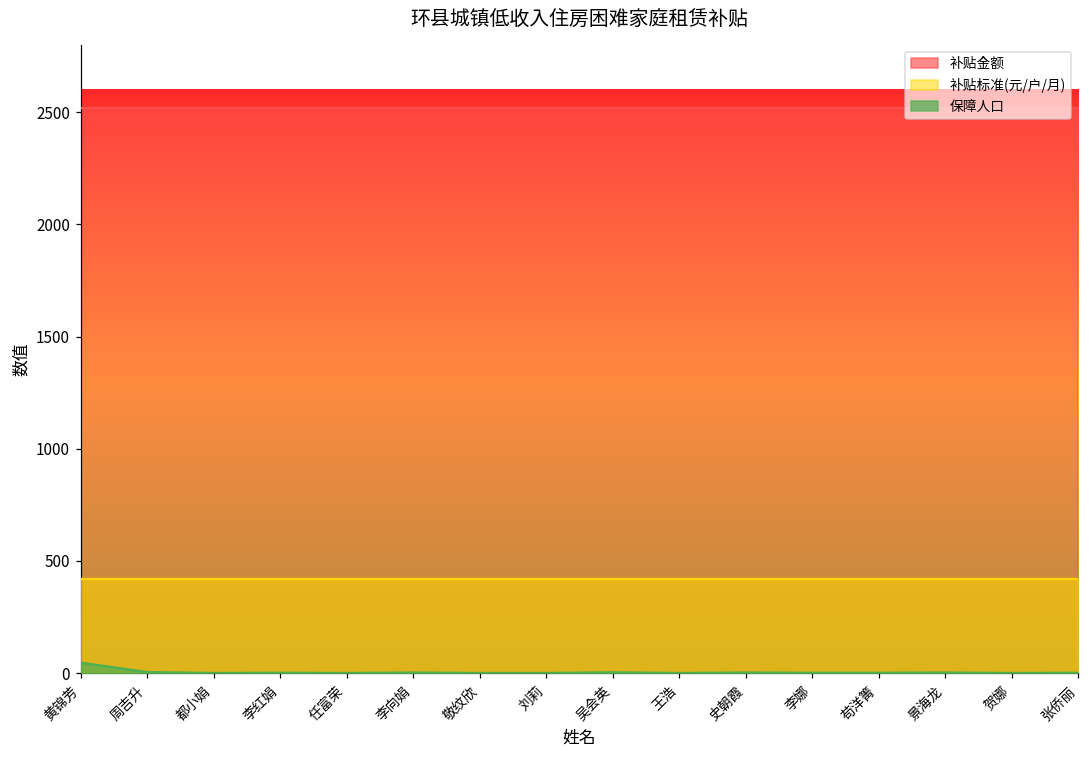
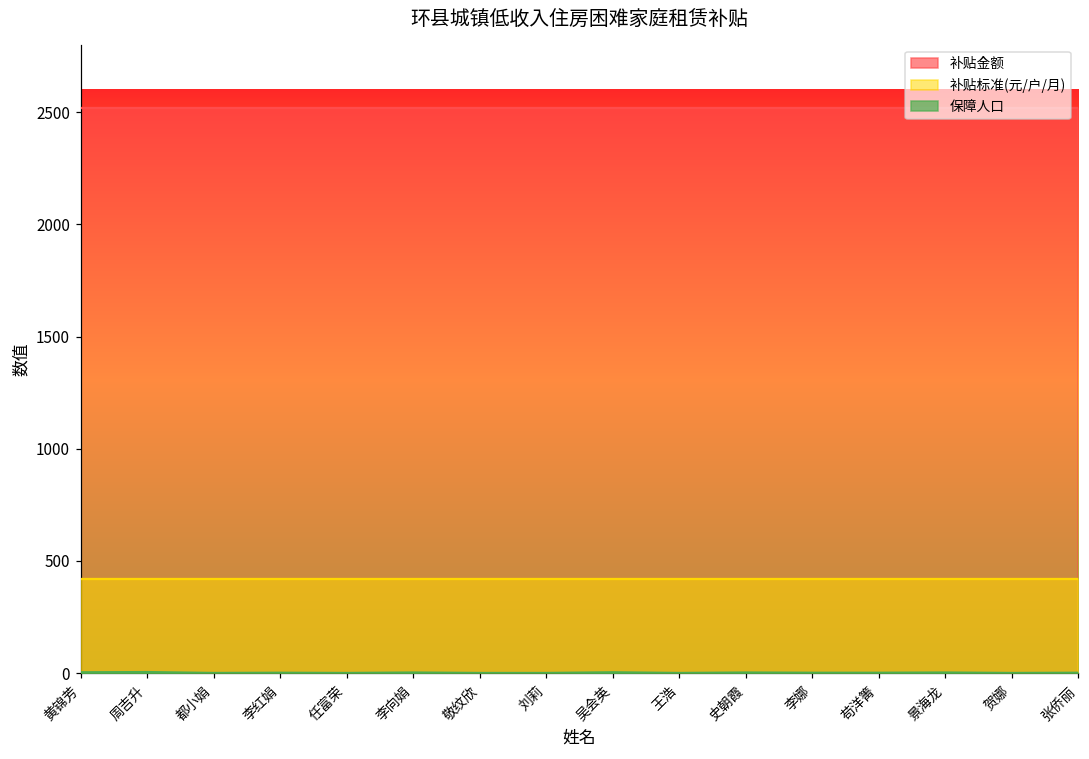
  {
    "补贴金额": {
      "黄锦芳": 2520,
      "周吉升": 2520,
      "都小娟": 2520,
      "李红娟": 2520,
      "任富荣": 2520,
      "李向娟": 2520,
      "敬纹欣": 2520,
      "刘莉": 2520,
      "吴会英": 2520,
      "王浩": 2520,
      "史朝霞": 2520,
      "李娜": 2520,
      "苟洋箐": 2520,
      "张侨丽": 2520
    },
    "补贴标准(元/户/月)": {
      "黄锦芳": 420,
      "周吉升": 420,
      "都小娟": 420,
      "李红娟": 420,
      "任富荣": 420,
      "李向娟": 420,
      "敬纹欣": 420,
      "刘莉": 420,
      "吴会英": 420,
      "王浩": 420,
      "史朝霞": 420,
      "李娜": 420,
      "苟洋箐": 420,
      "景海龙": 420,
      "贺娜": 420,
      "张侨丽": 420
    },
    "保障人口": {
-     "黄锦芳": 50,
+     "黄锦芳": 0,
      "周吉升": 10,
      "都小娟": 0,
      "李红娟": 0,
      "任富荣": 0,
      "李向娟": 0,
      "敬纹欣": 0,
      "刘莉": 0,
      "吴会英": 0,
      "王浩": 0,
      "史朝霞": 0,
      "李娜": 0,
      "苟洋箐": 0,
      "景海龙": 0,
      "贺娜": 0,
      "张侨丽": 0
    }
  }
